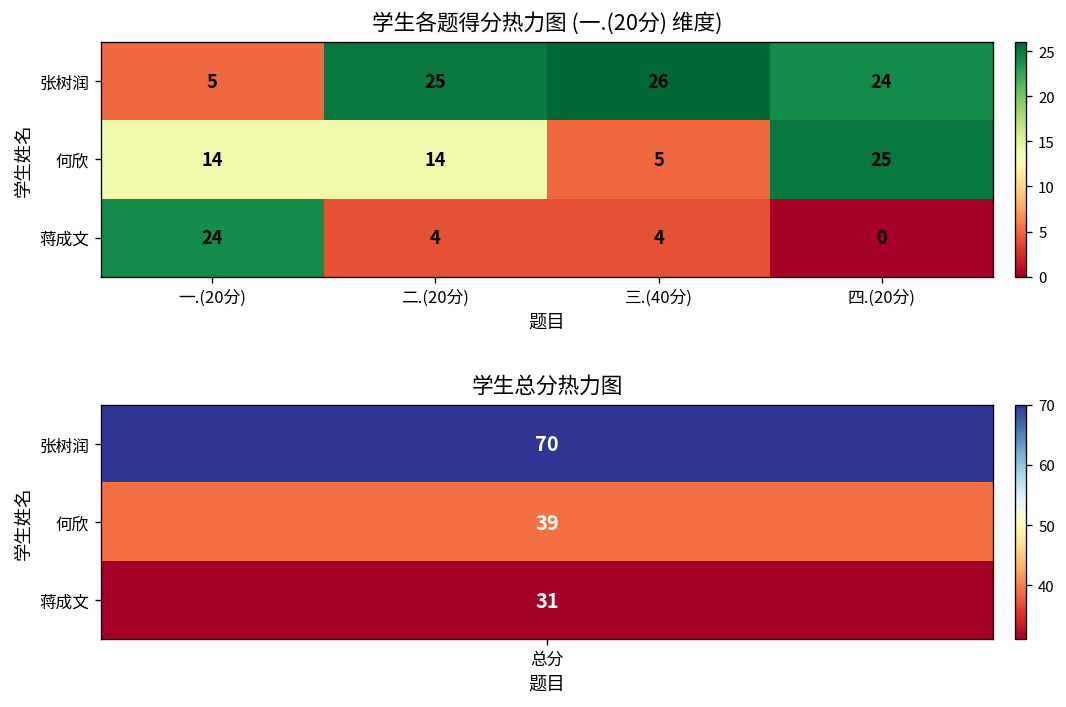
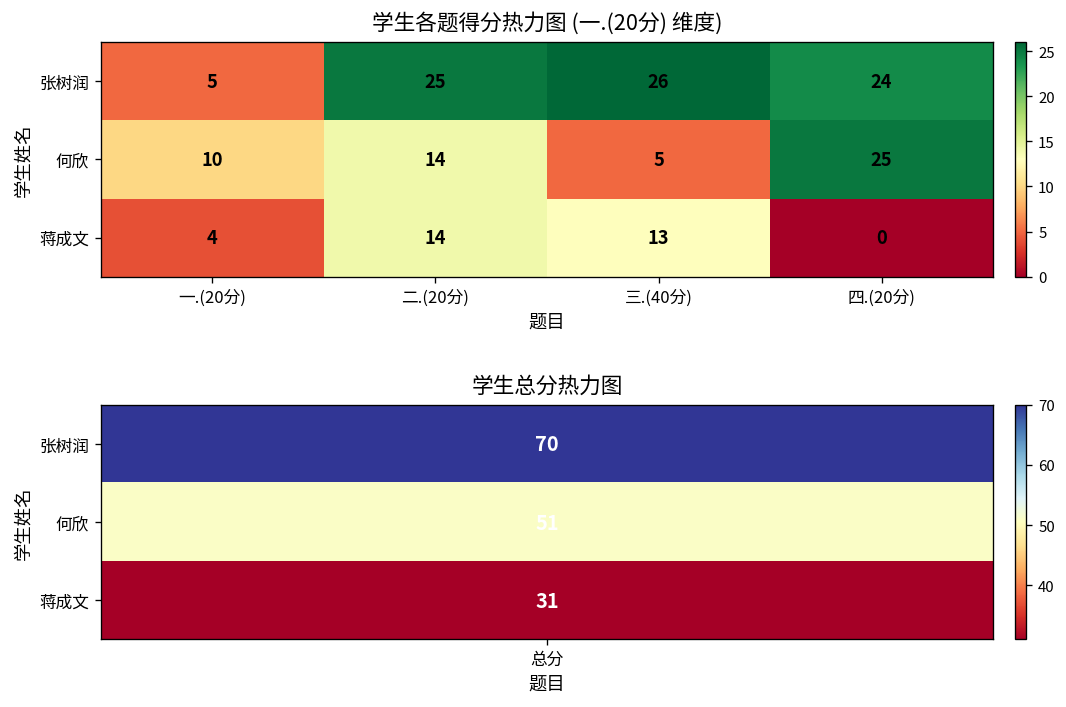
  {
    "学生各题得分热力图 (一.(20分) 维度)": {
      "张树润": {
        "一.(20分)": 5,
        "二.(20分)": 25,
        "三.(40分)": 26,
        "四.(20分)": 24
      },
      "何欣": {
-       "一.(20分)": 14,
+       "一.(20分)": 10,
        "二.(20分)": 14,
        "三.(40分)": 5,
        "四.(20分)": 25
      },
      "蒋成文": {
-       "一.(20分)": 24,
-       "二.(20分)": 4,
-       "三.(40分)": 4,
+       "一.(20分)": 4,
+       "二.(20分)": 14,
+       "三.(40分)": 13,
        "四.(20分)": 0
      }
    },
    "学生总分热力图": {
      "张树润": {
        "总分": 70
      },
      "何欣": {
-       "总分": 39
+       "总分": 51
      },
      "蒋成文": {
        "总分": 31
      }
    }
  }
